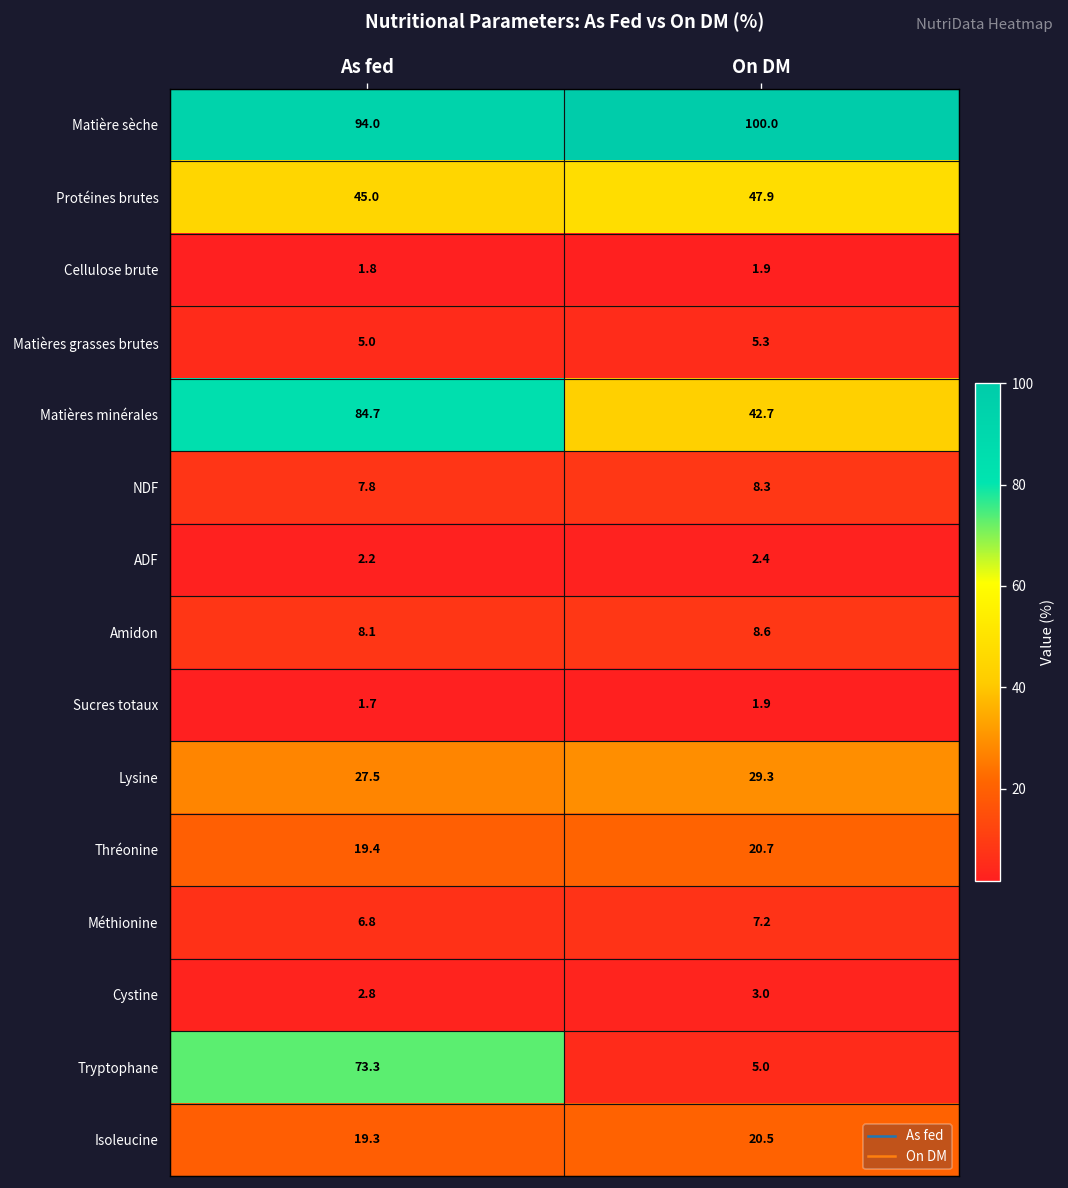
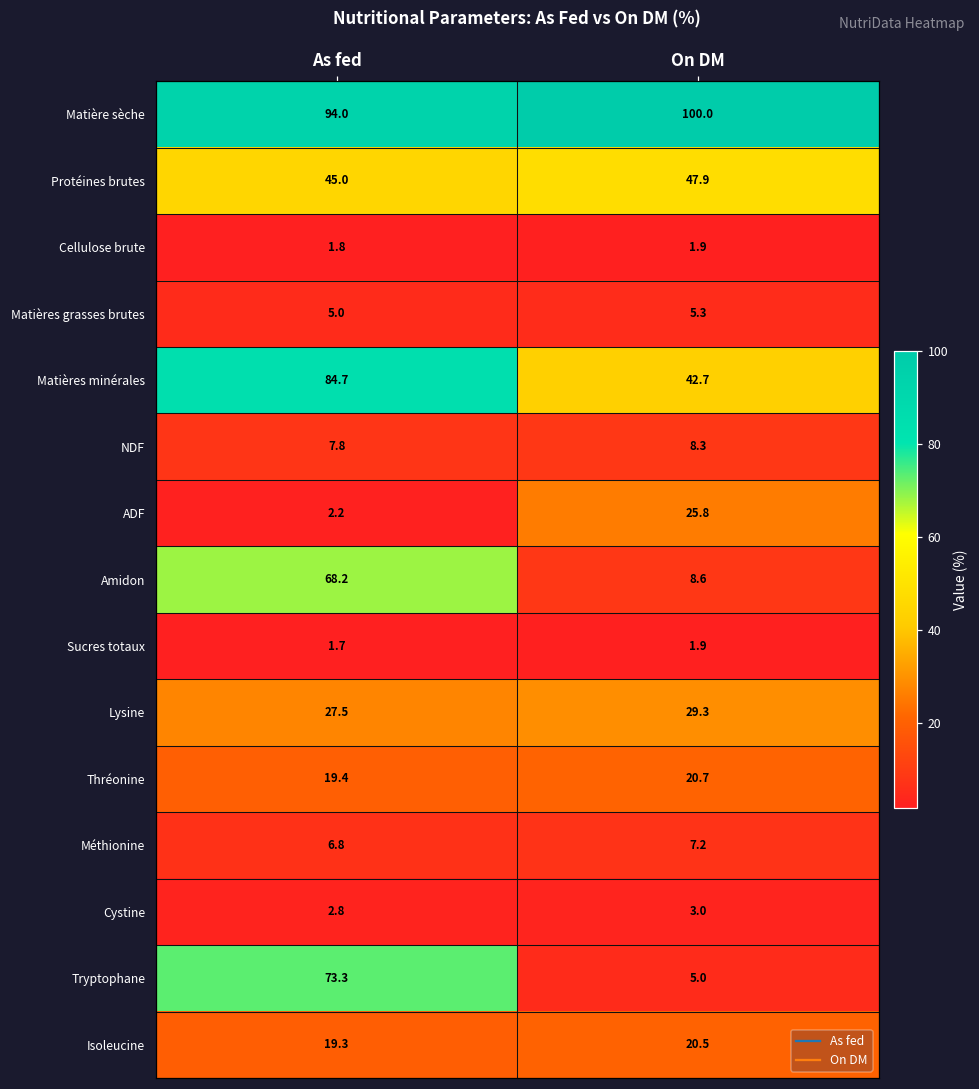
  {
    "Matière sèche": {
      "As fed": 94.0,
      "On DM": 100.0
    },
    "Protéines brutes": {
      "As fed": 45.0,
      "On DM": 47.9
    },
    "Cellulose brute": {
      "As fed": 1.8,
      "On DM": 1.9
    },
    "Matières grasses brutes": {
      "As fed": 5.0,
      "On DM": 5.3
    },
    "Matières minérales": {
      "As fed": 84.7,
      "On DM": 42.7
    },
    "NDF": {
      "As fed": 7.8,
      "On DM": 8.3
    },
    "ADF": {
      "As fed": 2.2,
-     "On DM": 2.4
+     "On DM": 25.8
    },
    "Amidon": {
-     "As fed": 8.1,
+     "As fed": 68.2,
      "On DM": 8.6
    },
    "Sucres totaux": {
      "As fed": 1.7,
      "On DM": 1.9
    },
    "Lysine": {
      "As fed": 27.5,
      "On DM": 29.3
    },
    "Thréonine": {
      "As fed": 19.4,
      "On DM": 20.7
    },
    "Méthionine": {
      "As fed": 6.8,
      "On DM": 7.2
    },
    "Cystine": {
      "As fed": 2.8,
      "On DM": 3.0
    },
    "Tryptophane": {
      "As fed": 73.3,
      "On DM": 5.0
    },
    "Isoleucine": {
      "As fed": 19.3,
      "On DM": 20.5
    }
  }
